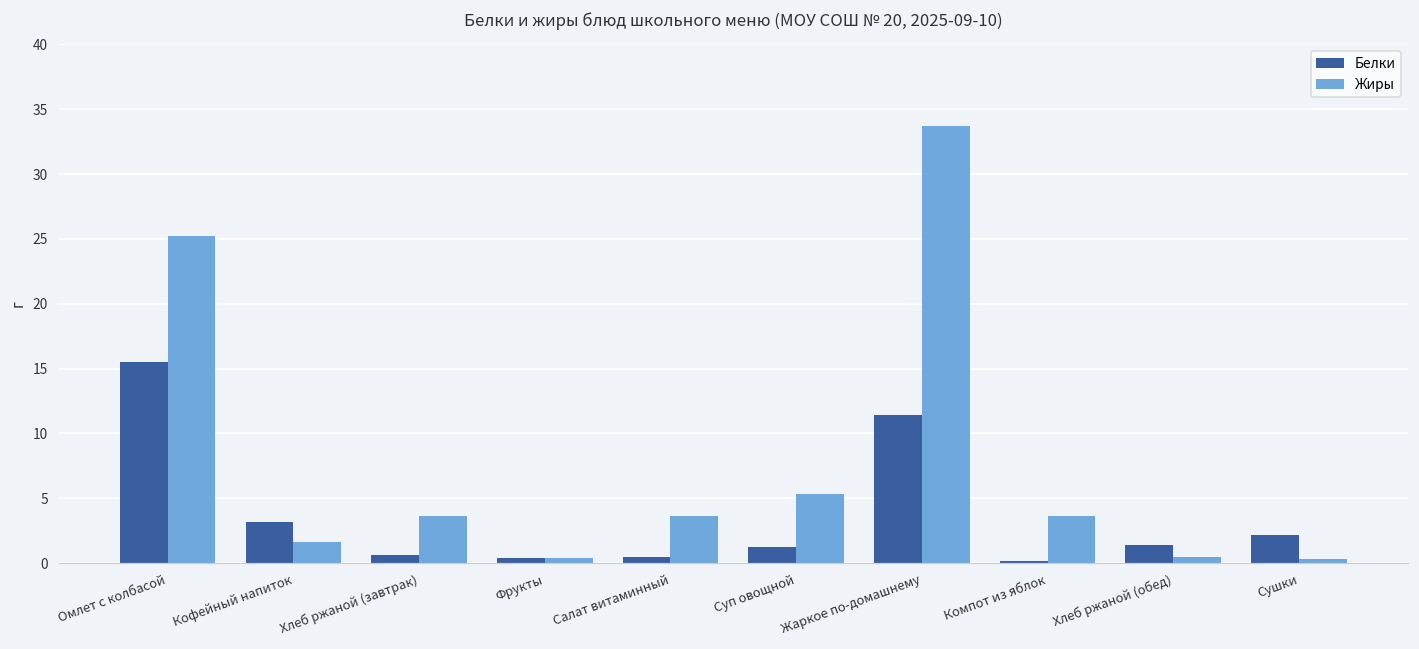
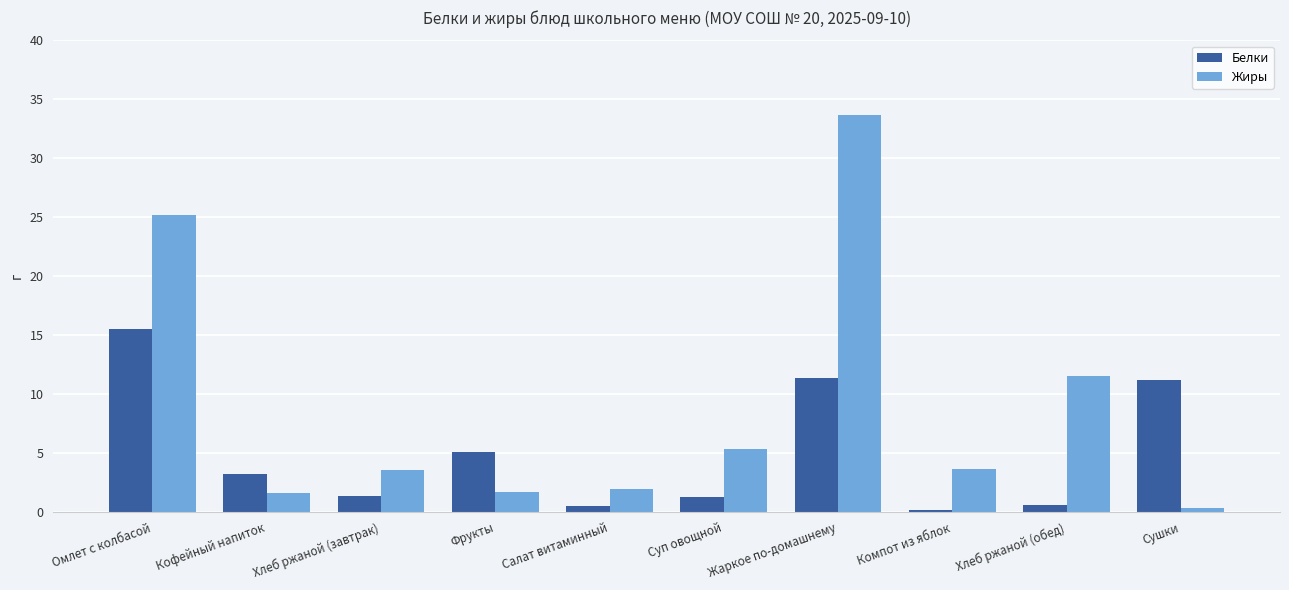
  {
    "Белки": {
      "Омлет с колбасой": 15.5,
      "Кофейный напиток": 3.2,
-     "Хлеб ржаной (завтрак)": 0.6,
-     "Фрукты": 0.4,
+     "Хлеб ржаной (завтрак)": 1.4,
+     "Фрукты": 5.1,
      "Салат витаминный": 0.5,
      "Суп овощной": 1.3,
      "Жаркое по-домашнему": 11.4,
-     "Хлеб ржаной (обед)": 1.4,
-     "Сушки": 2.1
+     "Хлеб ржаной (обед)": 0.6,
+     "Сушки": 11.2
    },
    "Жиры": {
      "Омлет с колбасой": 25.2,
      "Кофейный напиток": 1.6,
      "Хлеб ржаной (завтрак)": 3.6,
-     "Фрукты": 0.4,
-     "Салат витаминный": 3.7,
+     "Фрукты": 1.7,
+     "Салат витаминный": 2.0,
      "Суп овощной": 5.3,
      "Жаркое по-домашнему": 33.7,
      "Компот из яблок": 3.6,
-     "Хлеб ржаной (обед)": 0.5,
+     "Хлеб ржаной (обед)": 11.6,
      "Сушки": 0.3
    }
  }
